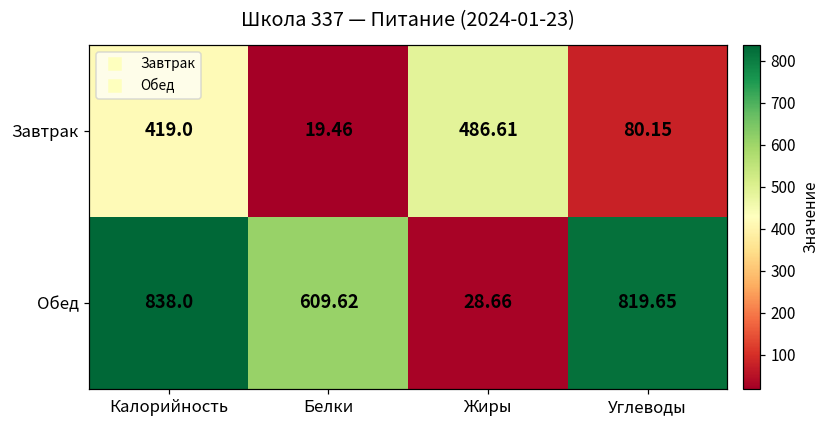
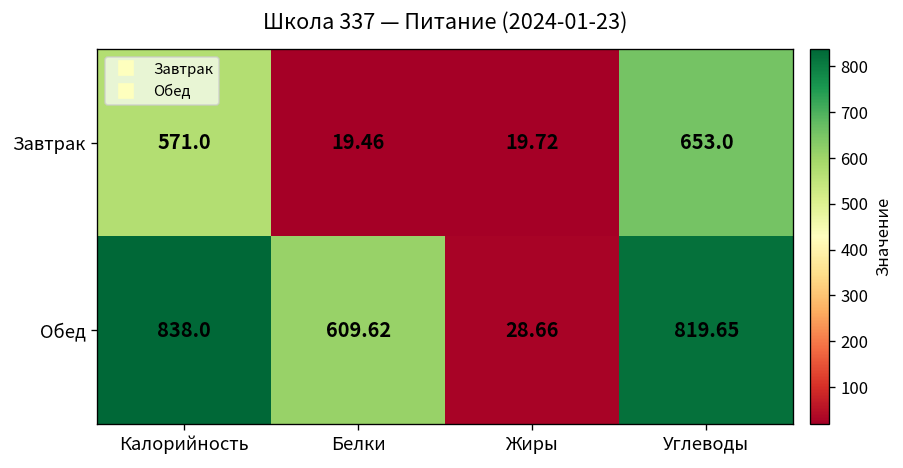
  {
    "Завтрак": {
-     "Калорийность": 419.0,
+     "Калорийность": 571.0,
      "Белки": 19.46,
-     "Жиры": 486.61,
-     "Углеводы": 80.15
+     "Жиры": 19.72,
+     "Углеводы": 653.0
    },
    "Обед": {
      "Калорийность": 838.0,
      "Белки": 609.62,
      "Жиры": 28.66,
      "Углеводы": 819.65
    }
  }
